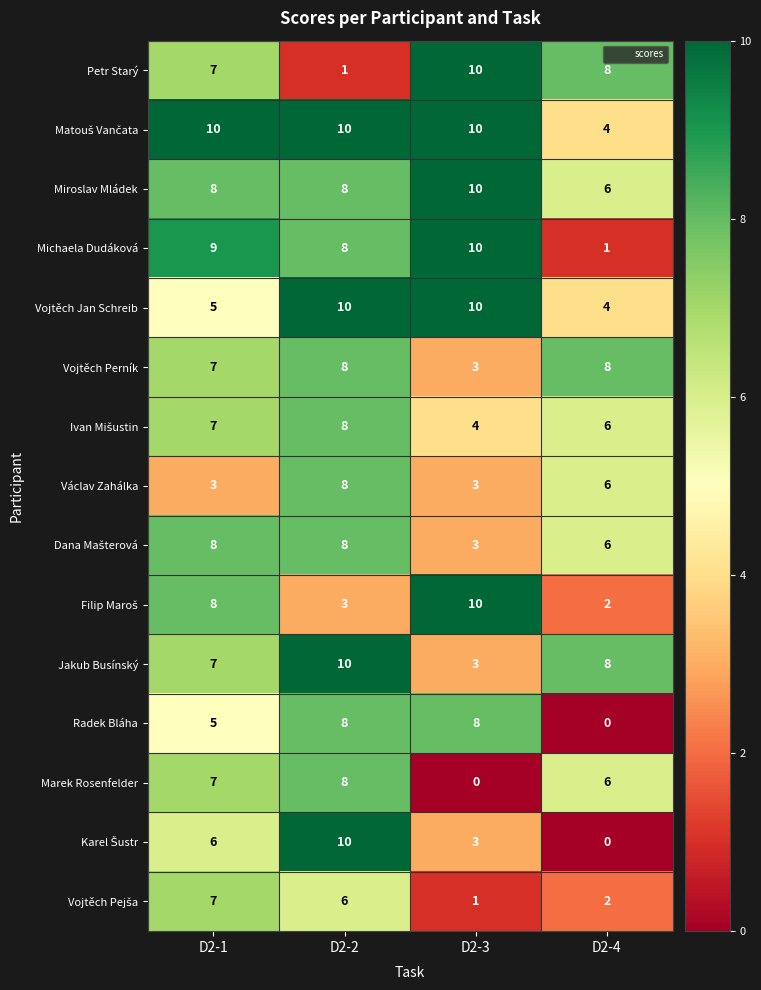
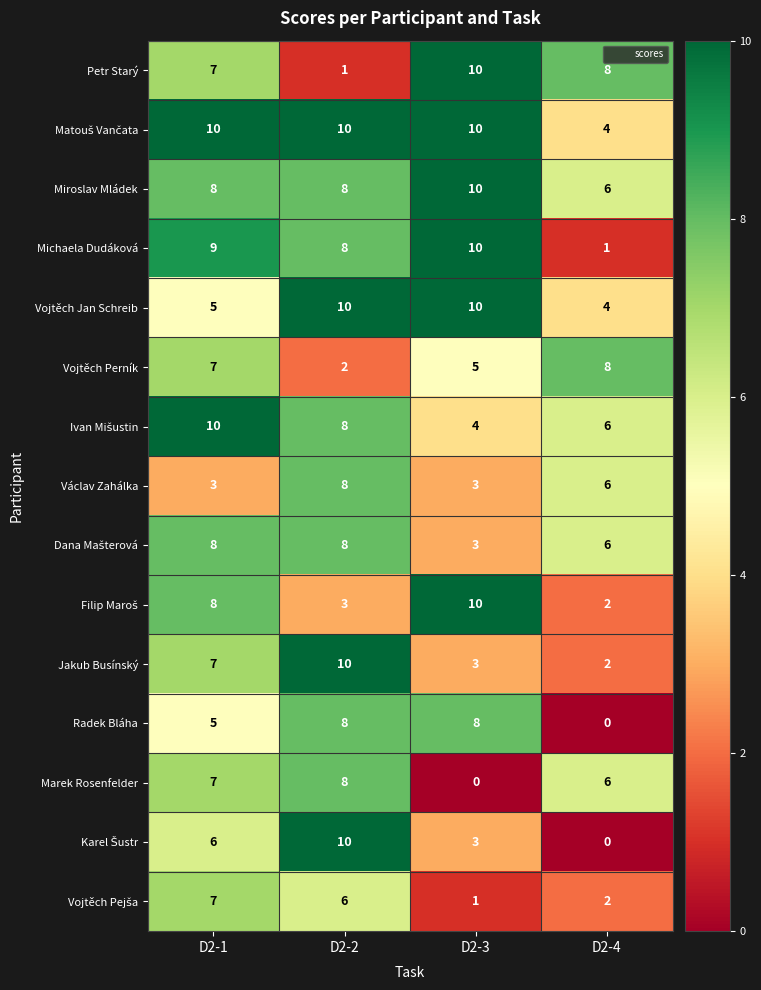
  {
    "Petr Starý": {
      "D2-1": 7,
      "D2-2": 1,
      "D2-3": 10,
      "D2-4": 8
    },
    "Matouš Vančata": {
      "D2-1": 10,
      "D2-2": 10,
      "D2-3": 10,
      "D2-4": 4
    },
    "Miroslav Mládek": {
      "D2-1": 8,
      "D2-2": 8,
      "D2-3": 10,
      "D2-4": 6
    },
    "Michaela Dudáková": {
      "D2-1": 9,
      "D2-2": 8,
      "D2-3": 10,
      "D2-4": 1
    },
    "Vojtěch Jan Schreib": {
      "D2-1": 5,
      "D2-2": 10,
      "D2-3": 10,
      "D2-4": 4
    },
    "Vojtěch Perník": {
      "D2-1": 7,
-     "D2-2": 8,
-     "D2-3": 3,
+     "D2-2": 2,
+     "D2-3": 5,
      "D2-4": 8
    },
    "Ivan Mišustin": {
-     "D2-1": 7,
+     "D2-1": 10,
      "D2-2": 8,
      "D2-3": 4,
      "D2-4": 6
    },
    "Václav Zahálka": {
      "D2-1": 3,
      "D2-2": 8,
      "D2-3": 3,
      "D2-4": 6
    },
    "Dana Mašterová": {
      "D2-1": 8,
      "D2-2": 8,
      "D2-3": 3,
      "D2-4": 6
    },
    "Filip Maroš": {
      "D2-1": 8,
      "D2-2": 3,
      "D2-3": 10,
      "D2-4": 2
    },
    "Jakub Busínský": {
      "D2-1": 7,
      "D2-2": 10,
      "D2-3": 3,
-     "D2-4": 8
+     "D2-4": 2
    },
    "Radek Bláha": {
      "D2-1": 5,
      "D2-2": 8,
      "D2-3": 8,
      "D2-4": 0
    },
    "Marek Rosenfelder": {
      "D2-1": 7,
      "D2-2": 8,
      "D2-3": 0,
      "D2-4": 6
    },
    "Karel Šustr": {
      "D2-1": 6,
      "D2-2": 10,
      "D2-3": 3,
      "D2-4": 0
    },
    "Vojtěch Pejša": {
      "D2-1": 7,
      "D2-2": 6,
      "D2-3": 1,
      "D2-4": 2
    }
  }
